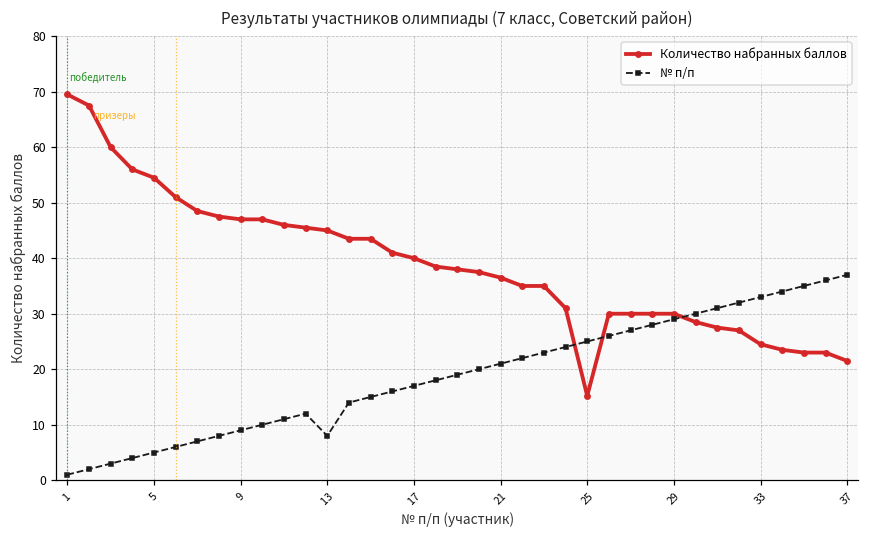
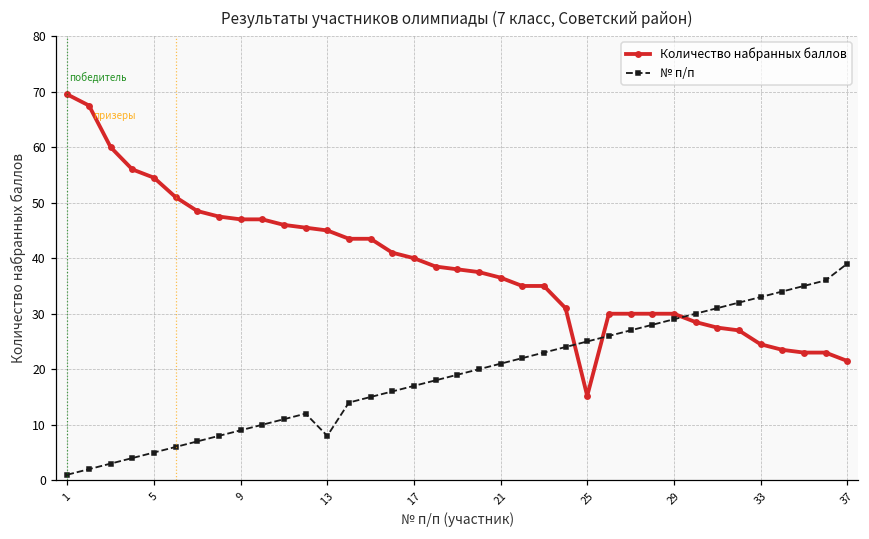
  {
    "Количество набранных баллов": {
      "1": 70,
      "5": 55,
      "9": 47,
      "13": 45,
      "17": 40,
      "21": 37,
      "25": 15,
      "29": 30,
      "33": 25,
      "37": 22
    },
    "№ п/п": {
      "1": 1,
      "5": 5,
      "9": 9,
      "13": 8,
      "17": 17,
      "21": 21,
      "25": 25,
      "29": 29,
      "33": 33,
-     "37": 37
+     "37": 39
    }
  }
